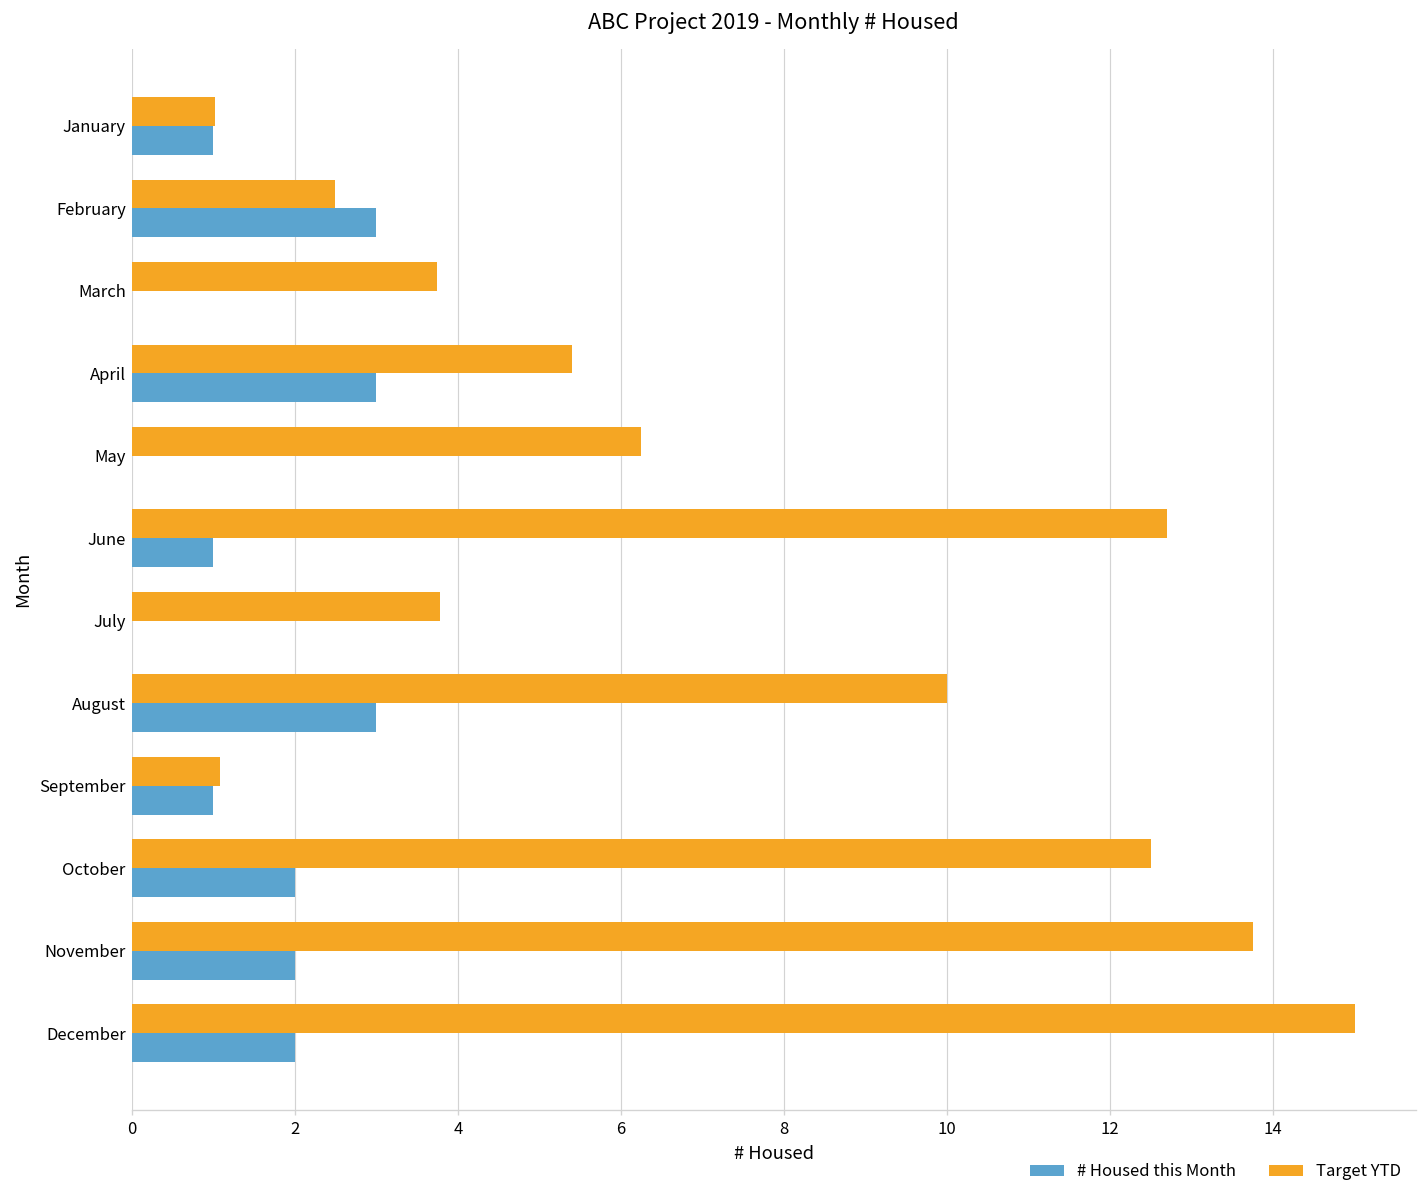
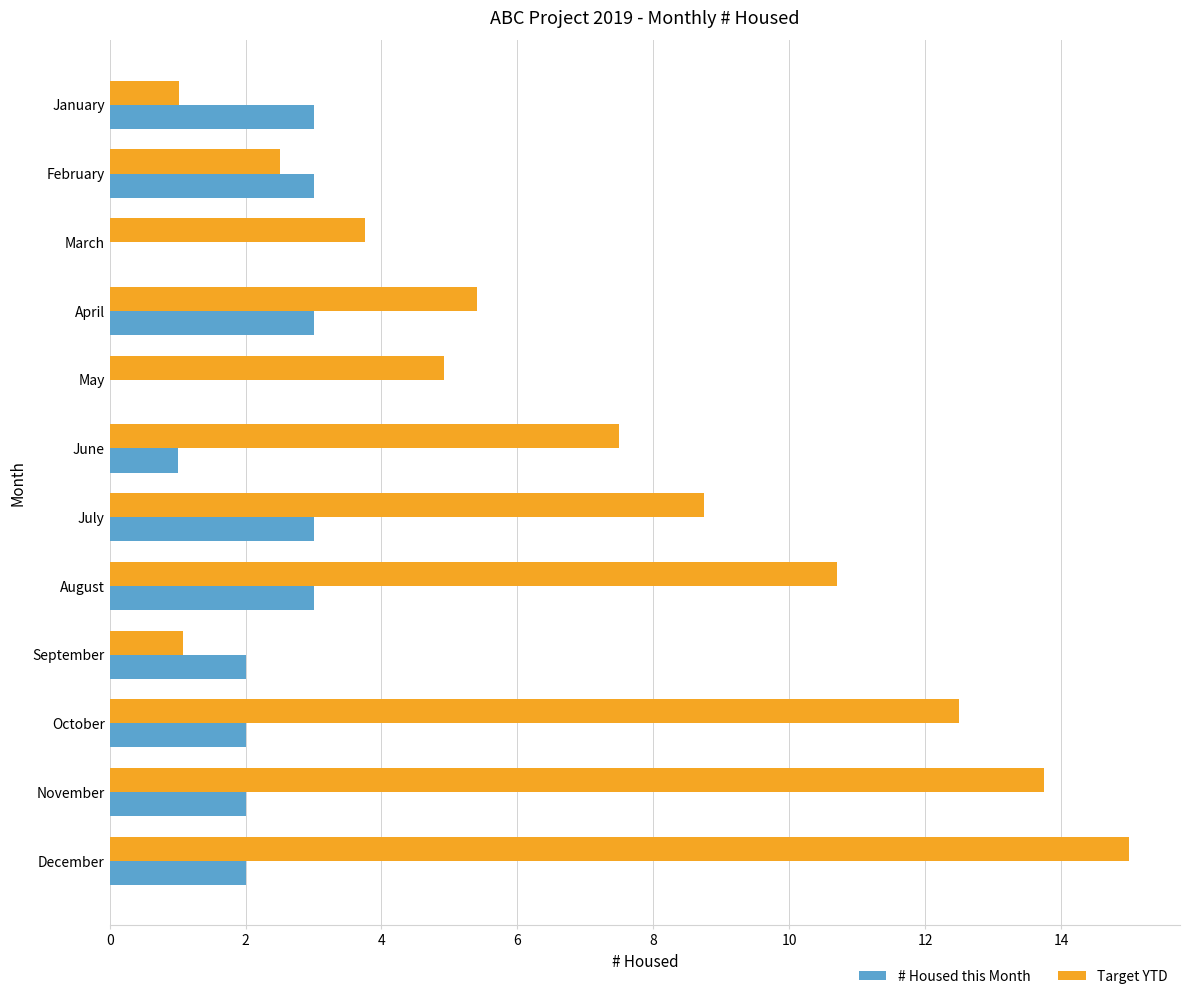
  {
    "# Housed this Month": {
-     "January": 1,
+     "January": 3,
      "February": 3,
      "March": 0,
      "April": 3,
      "May": 0,
      "June": 1,
-     "July": 0,
+     "July": 3,
      "August": 3,
-     "September": 1,
+     "September": 2,
      "October": 2,
      "November": 2,
      "December": 2
    },
    "Target YTD": {
      "January": 1.0,
      "February": 2.5,
      "March": 3.8,
      "April": 5.4,
-     "May": 6.3,
-     "June": 12.7,
-     "July": 3.8,
-     "August": 10.0,
+     "May": 4.9,
+     "June": 7.5,
+     "July": 8.8,
+     "August": 10.7,
      "September": 1.1,
      "October": 12.5,
      "November": 13.8,
      "December": 15.0
    }
  }
